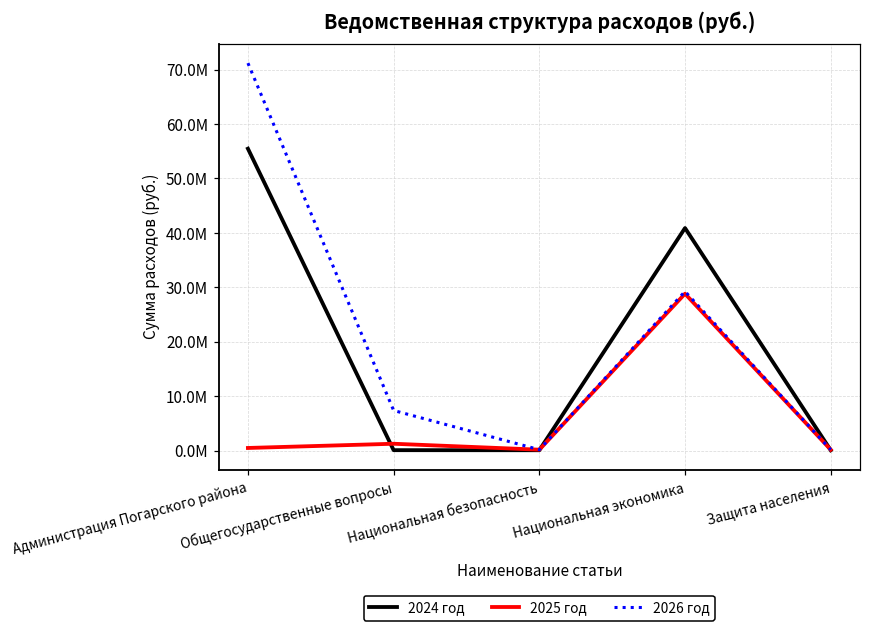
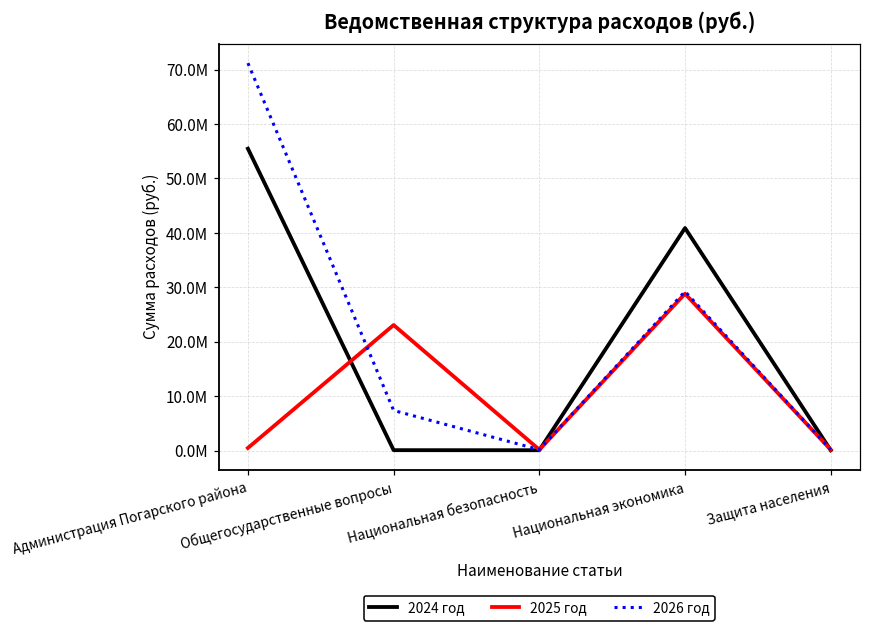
  {
    "2024 год": {
      "Администрация Погарского района": 55000000,
      "Общегосударственные вопросы": 0,
      "Национальная экономика": 41000000
    },
    "2025 год": {
      "Администрация Погарского района": 1000000,
-     "Общегосударственные вопросы": 1000000
+     "Общегосударственные вопросы": 23000000
    },
    "2026 год": {
      "Администрация Погарского района": 71000000,
      "Общегосударственные вопросы": 7000000
    }
  }
